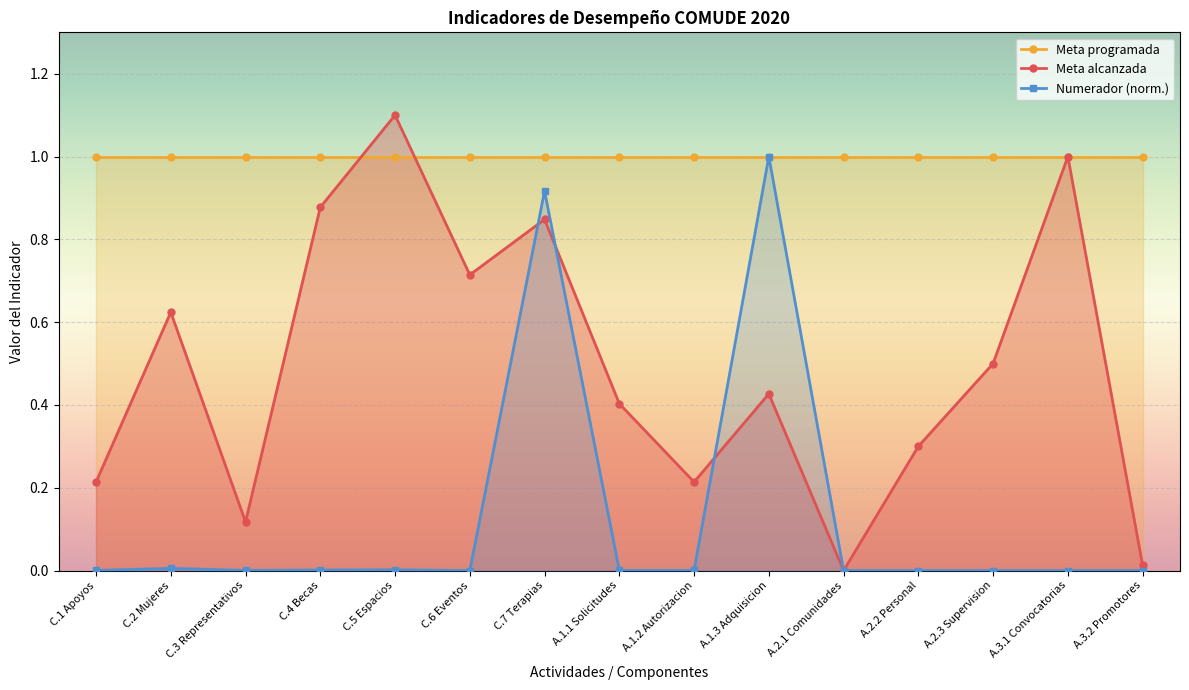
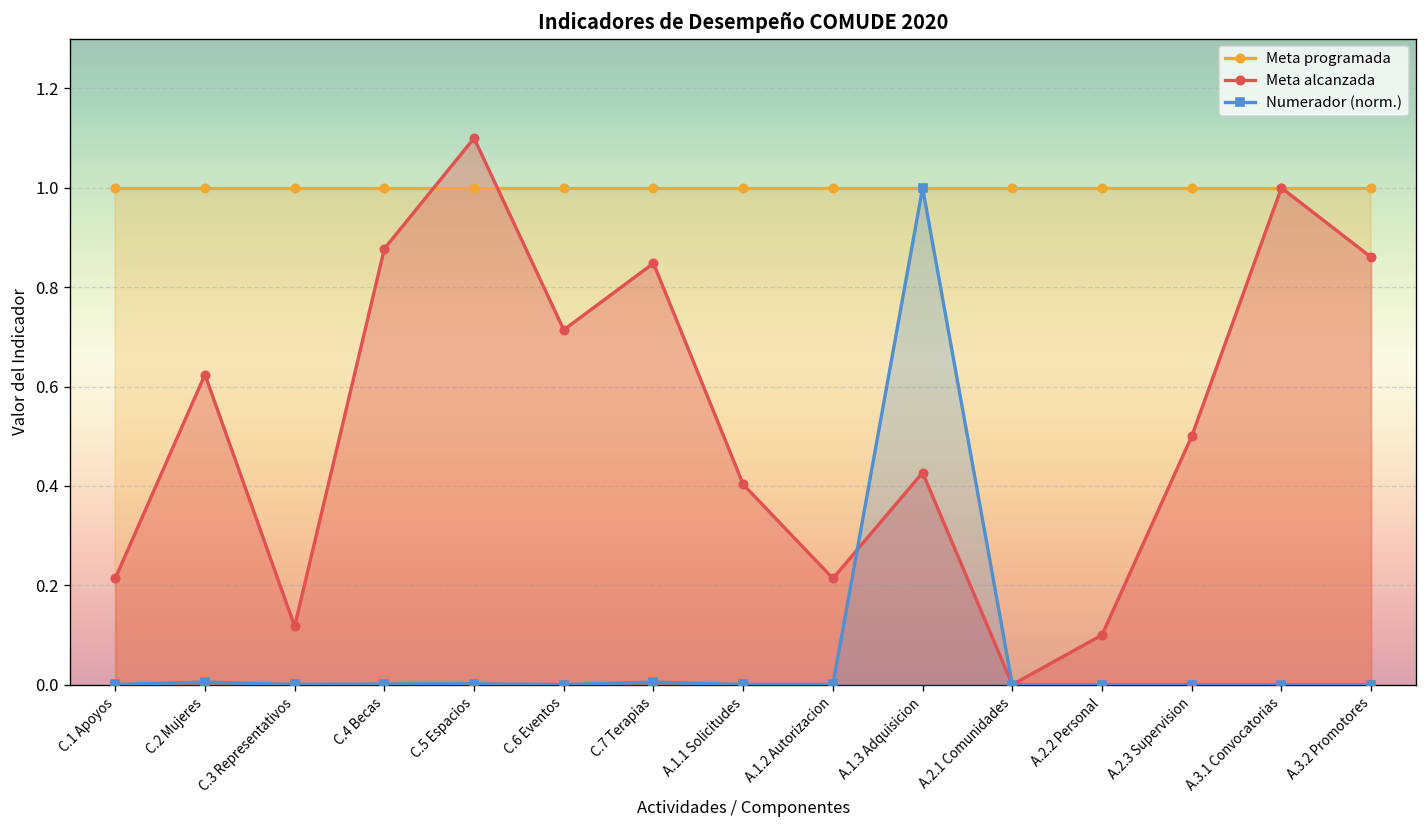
  {
    "Meta programada": {
      "C.1 Apoyos": 1.00,
      "C.2 Mujeres": 1.00,
      "C.3 Representativos": 1.00,
      "C.4 Becas": 1.00,
      "C.5 Espacios": 1.00,
      "C.6 Eventos": 1.00,
      "C.7 Terapias": 1.00,
      "A.1.1 Solicitudes": 1.00,
      "A.1.2 Autorizacion": 1.00,
      "A.2.1 Comunidades": 1.00,
      "A.2.2 Personal": 1.00,
      "A.2.3 Supervision": 1.00,
      "A.3.2 Promotores": 1.00
    },
    "Meta alcanzada": {
      "C.1 Apoyos": 0.21,
      "C.2 Mujeres": 0.62,
      "C.3 Representativos": 0.12,
      "C.4 Becas": 0.88,
      "C.5 Espacios": 1.10,
      "C.6 Eventos": 0.71,
      "C.7 Terapias": 0.85,
      "A.1.1 Solicitudes": 0.40,
      "A.1.2 Autorizacion": 0.21,
      "A.1.3 Adquisicion": 0.43,
-     "A.2.2 Personal": 0.3,
+     "A.2.2 Personal": 0.1,
      "A.2.3 Supervision": 0.50,
-     "A.3.2 Promotores": 0.01
+     "A.3.2 Promotores": 0.86
    },
    "Numerador (norm.)": {
      "C.1 Apoyos": 0.00,
      "C.2 Mujeres": 0.01,
      "C.3 Representativos": 0.00,
      "C.4 Becas": 0.00,
      "C.5 Espacios": 0.00,
      "C.6 Eventos": 0.00,
-     "C.7 Terapias": 0.92,
+     "C.7 Terapias": 0.01,
      "A.1.1 Solicitudes": 0.00,
      "A.1.2 Autorizacion": 0.00,
      "A.2.2 Personal": 0.00,
      "A.2.3 Supervision": 0.00,
      "A.3.1 Convocatorias": 0.00,
      "A.3.2 Promotores": 0.00
    }
  }
